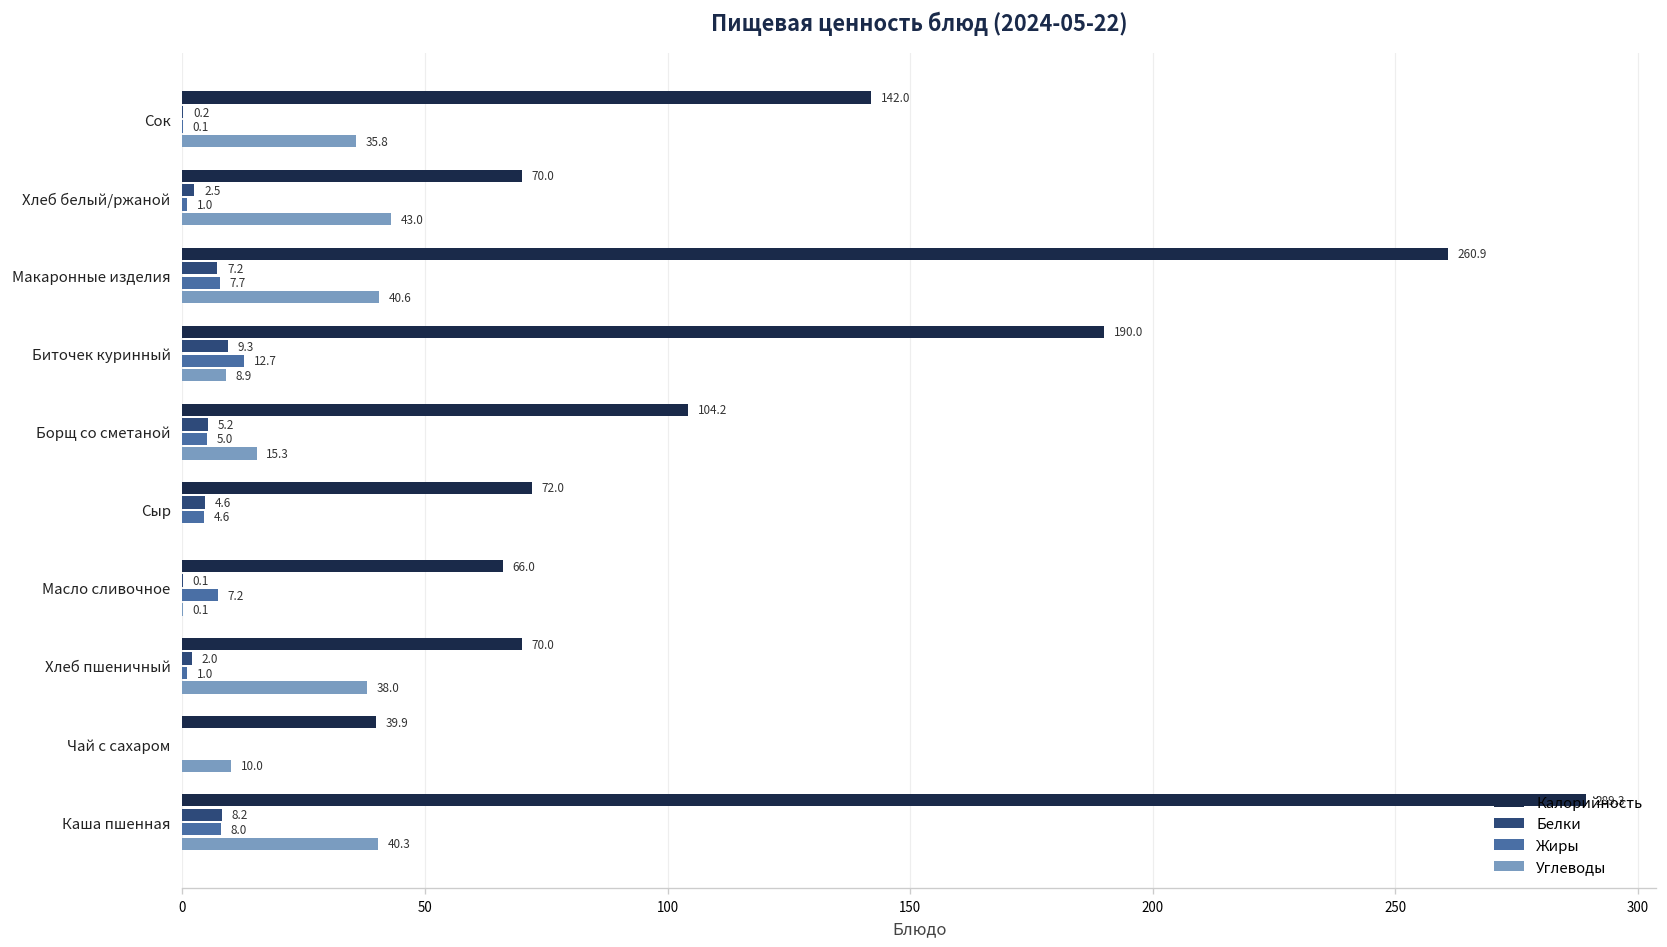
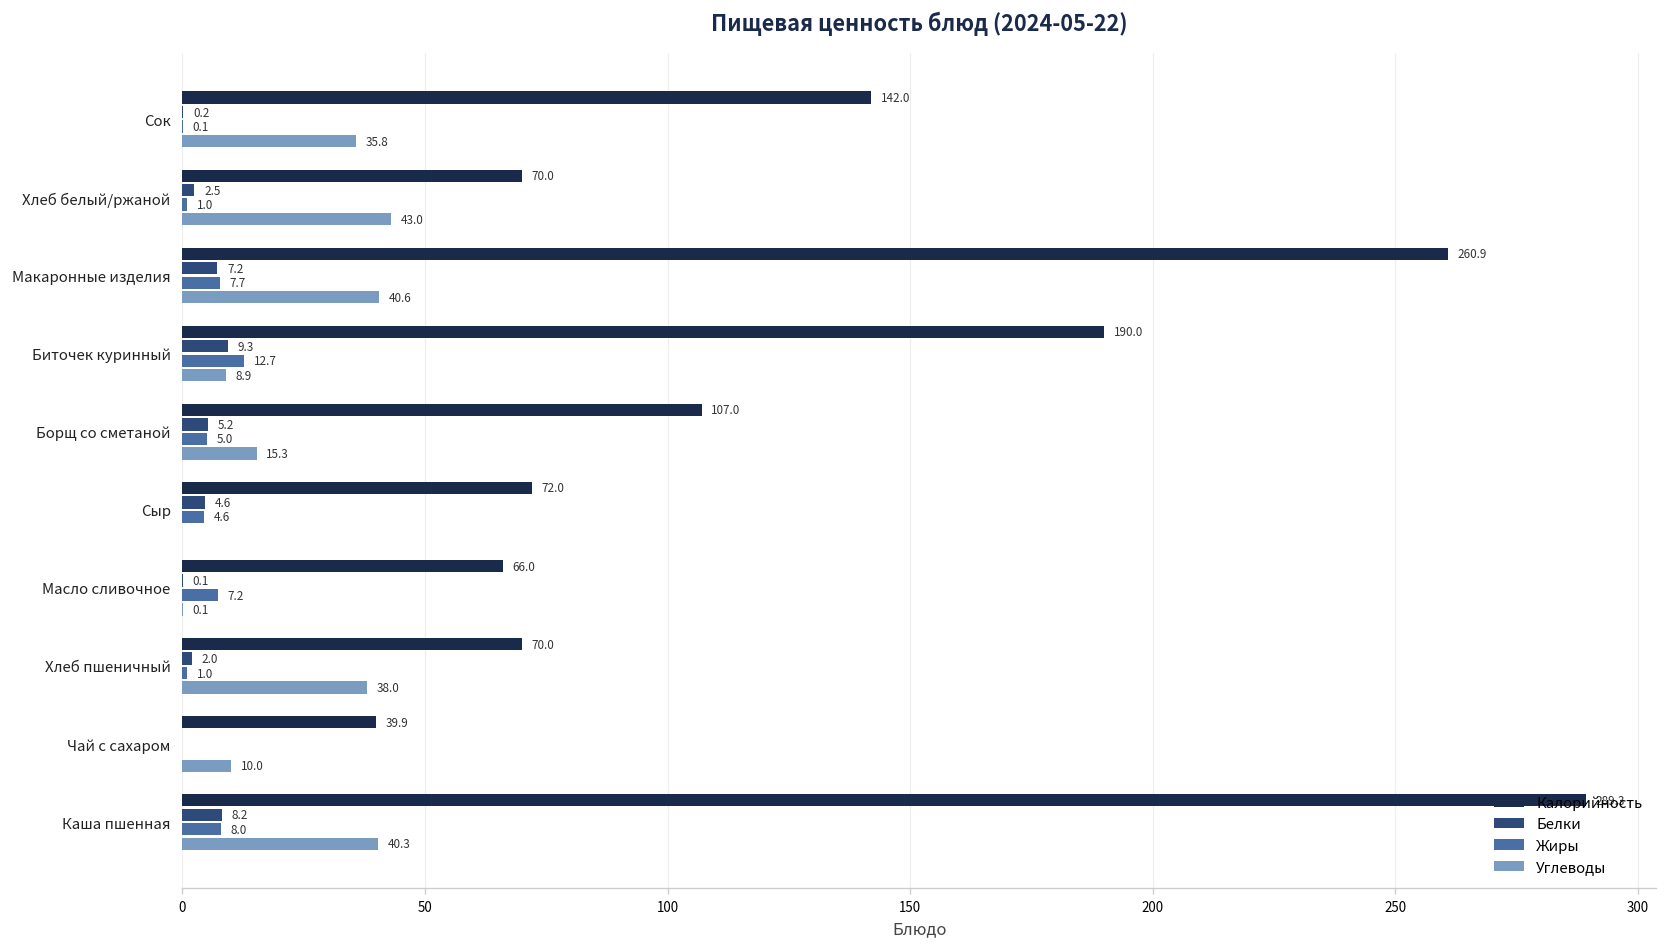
  {
    "Калорийность": {
      "Сок": 142.0,
      "Хлеб белый/ржаной": 70.0,
      "Макаронные изделия": 260.9,
      "Биточек куринный": 190.0,
-     "Борщ со сметаной": 104.2,
+     "Борщ со сметаной": 107.0,
      "Сыр": 72.0,
      "Масло сливочное": 66.0,
      "Хлеб пшеничный": 70.0,
      "Чай с сахаром": 39.9,
      "Каша пшенная": 289.3
    },
    "Белки": {
      "Сок": 0.2,
      "Хлеб белый/ржаной": 2.5,
      "Макаронные изделия": 7.2,
      "Биточек куринный": 9.3,
      "Борщ со сметаной": 5.2,
      "Сыр": 4.6,
      "Масло сливочное": 0.1,
      "Хлеб пшеничный": 2.0,
      "Каша пшенная": 8.2
    },
    "Жиры": {
      "Сок": 0.1,
      "Хлеб белый/ржаной": 1.0,
      "Макаронные изделия": 7.7,
      "Биточек куринный": 12.7,
      "Борщ со сметаной": 5.0,
      "Сыр": 4.6,
      "Масло сливочное": 7.2,
      "Хлеб пшеничный": 1.0,
      "Каша пшенная": 8.0
    },
    "Углеводы": {
      "Сок": 35.8,
      "Хлеб белый/ржаной": 43.0,
      "Макаронные изделия": 40.6,
      "Биточек куринный": 8.9,
      "Борщ со сметаной": 15.3,
      "Масло сливочное": 0.1,
      "Хлеб пшеничный": 38.0,
      "Чай с сахаром": 10.0,
      "Каша пшенная": 40.3
    }
  }
